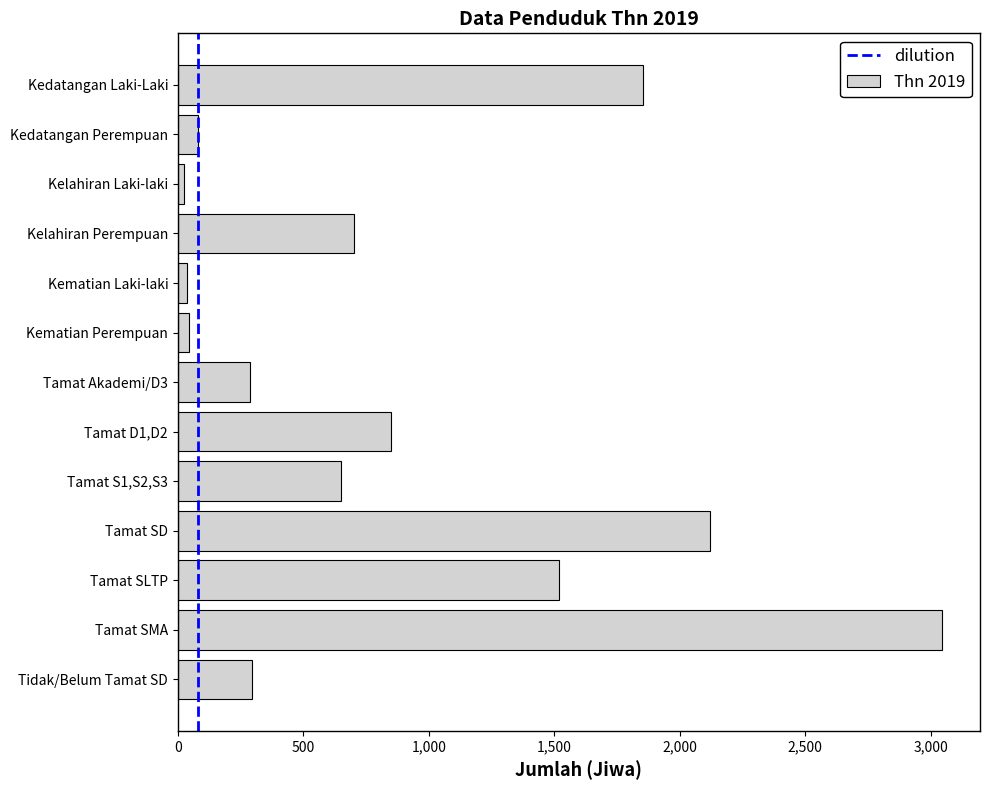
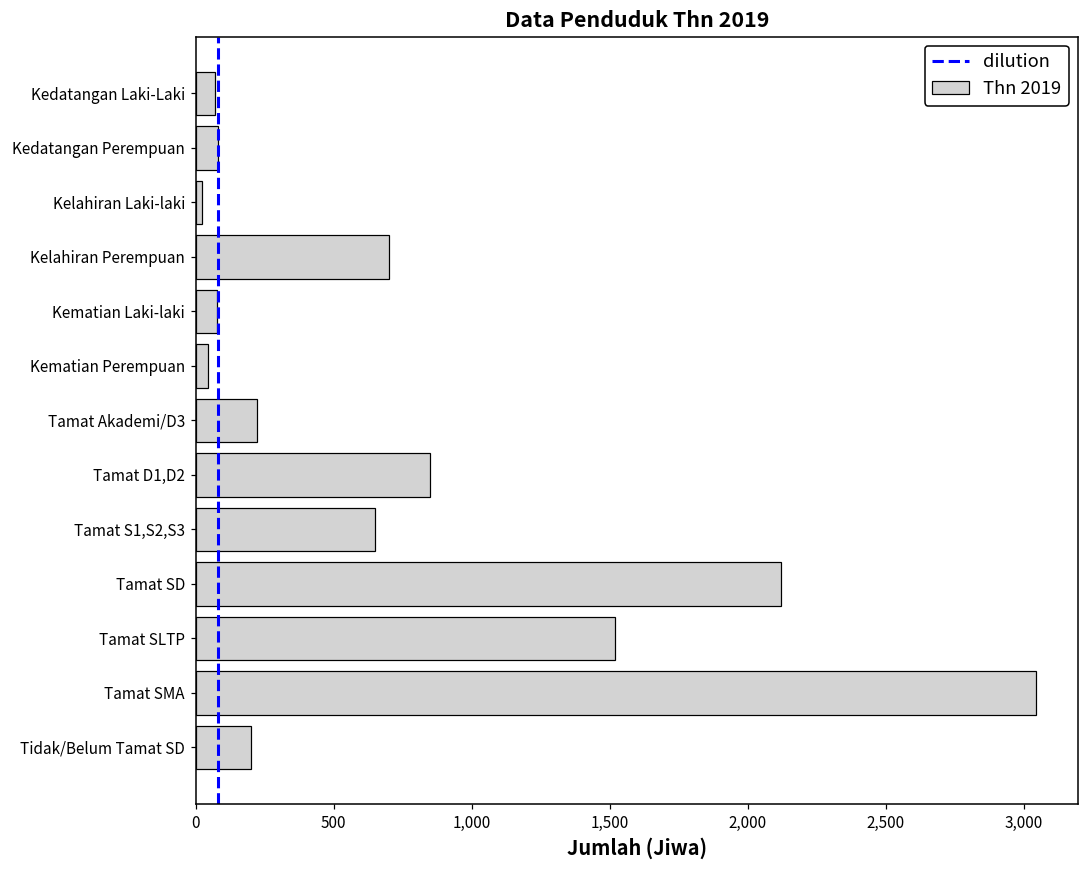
  {
-   "Kedatangan Laki-Laki": "1,860",
+   "Kedatangan Laki-Laki": "70",
    "Kedatangan Perempuan": "80",
    "Kelahiran Laki-laki": "20",
    "Kelahiran Perempuan": "700",
-   "Kematian Laki-laki": "40",
+   "Kematian Laki-laki": "80",
    "Kematian Perempuan": "40",
-   "Tamat Akademi/D3": "290",
+   "Tamat Akademi/D3": "220",
    "Tamat D1,D2": "850",
    "Tamat S1,S2,S3": "650",
    "Tamat SD": "2,120",
    "Tamat SLTP": "1,520",
    "Tamat SMA": "3,050",
-   "Tidak/Belum Tamat SD": "300"
+   "Tidak/Belum Tamat SD": "200"
  }
